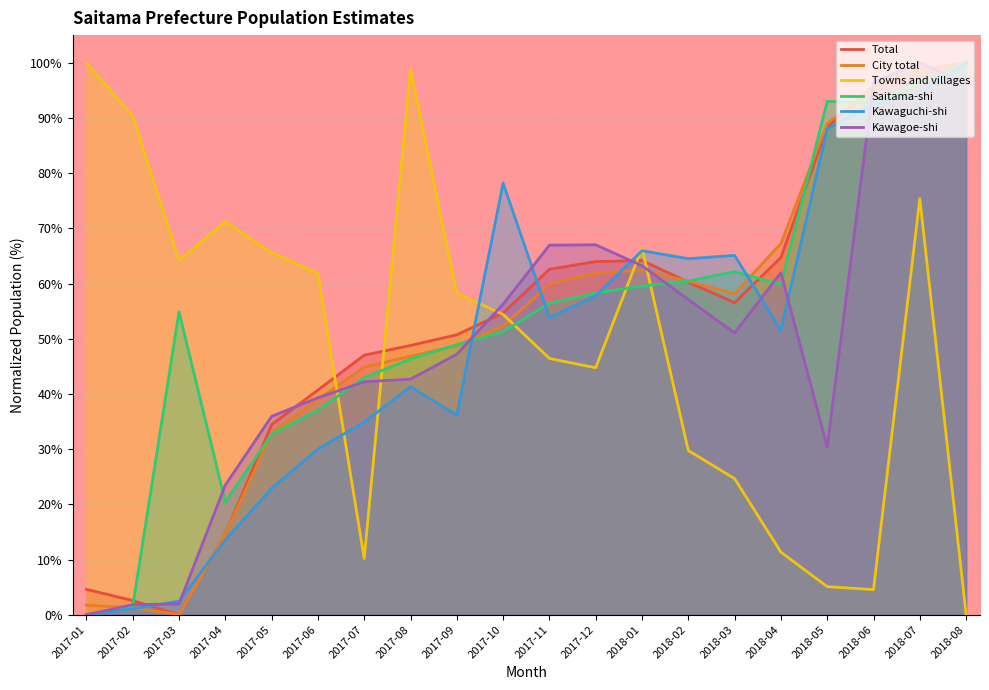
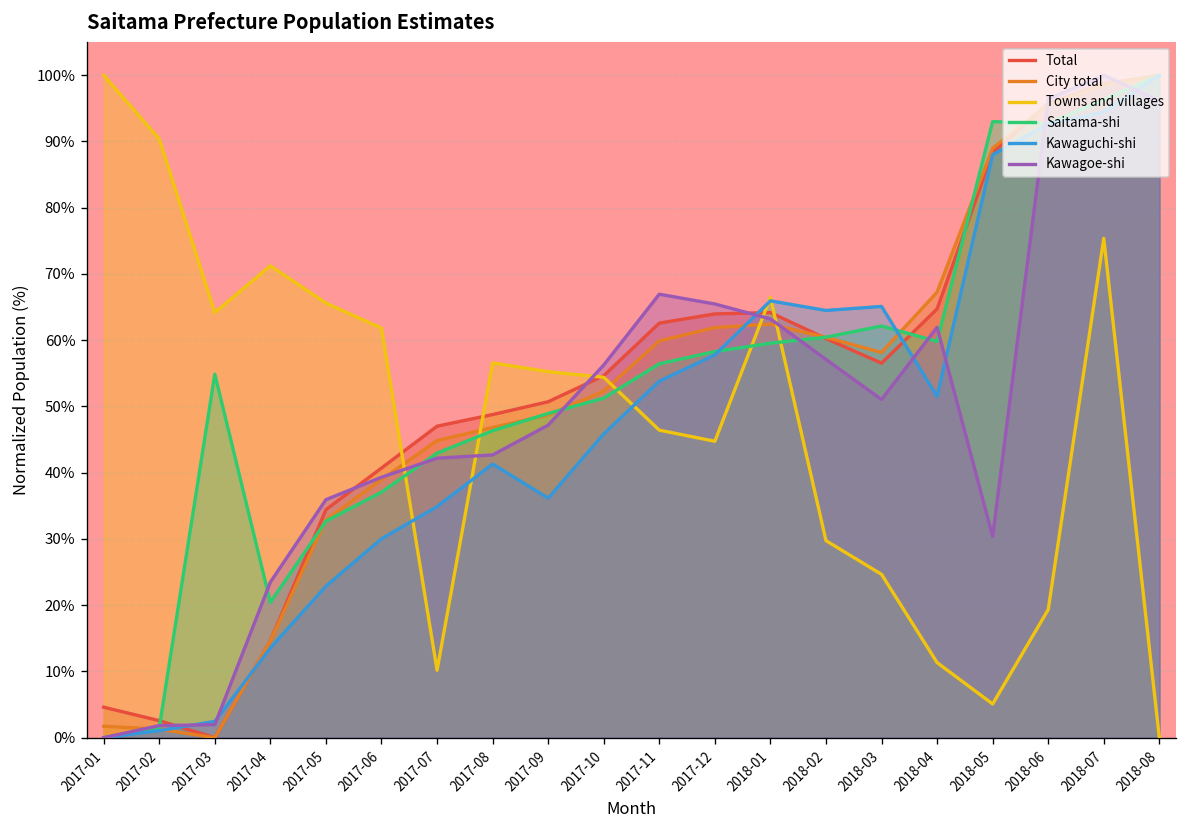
  {
    "Towns and villages": {
      "2017-01": "100%",
      "2017-02": "90%",
      "2017-03": "64%",
      "2017-04": "71%",
      "2017-05": "66%",
      "2017-06": "62%",
      "2017-07": "10%",
-     "2017-08": "99%",
-     "2017-09": "58%",
+     "2017-08": "57%",
+     "2017-09": "55%",
      "2017-11": "46%",
      "2017-12": "45%",
      "2018-01": "66%",
      "2018-02": "30%",
      "2018-03": "25%",
      "2018-04": "11%",
      "2018-05": "5%",
-     "2018-06": "5%",
+     "2018-06": "19%",
      "2018-07": "75%",
      "2018-08": "0%"
    },
    "Saitama-shi": {
      "2017-03": "55%",
      "2017-04": "20%",
      "2017-06": "37%",
      "2017-07": "43%",
      "2017-08": "46%",
      "2017-10": "51%",
      "2017-11": "56%",
      "2017-12": "58%",
      "2018-01": "60%",
      "2018-03": "62%",
      "2018-04": "60%",
      "2018-05": "93%"
    },
    "Kawaguchi-shi": {
      "2017-03": "2%",
      "2017-04": "14%",
      "2017-05": "23%",
      "2017-06": "30%",
      "2017-07": "35%",
      "2017-08": "41%",
      "2017-09": "36%",
-     "2017-10": "78%",
+     "2017-10": "46%",
      "2017-11": "54%",
      "2017-12": "58%",
      "2018-01": "66%",
      "2018-02": "64%",
      "2018-03": "65%",
      "2018-04": "52%"
    },
    "Kawagoe-shi": {
      "2017-03": "2%",
      "2017-04": "23%",
      "2017-05": "36%",
      "2017-07": "42%",
      "2017-08": "43%",
      "2017-09": "47%",
      "2017-10": "56%",
      "2017-11": "67%",
-     "2017-12": "67%",
+     "2017-12": "65%",
      "2018-01": "63%",
      "2018-02": "57%",
      "2018-03": "51%",
      "2018-04": "62%",
      "2018-05": "30%"
    }
  }
